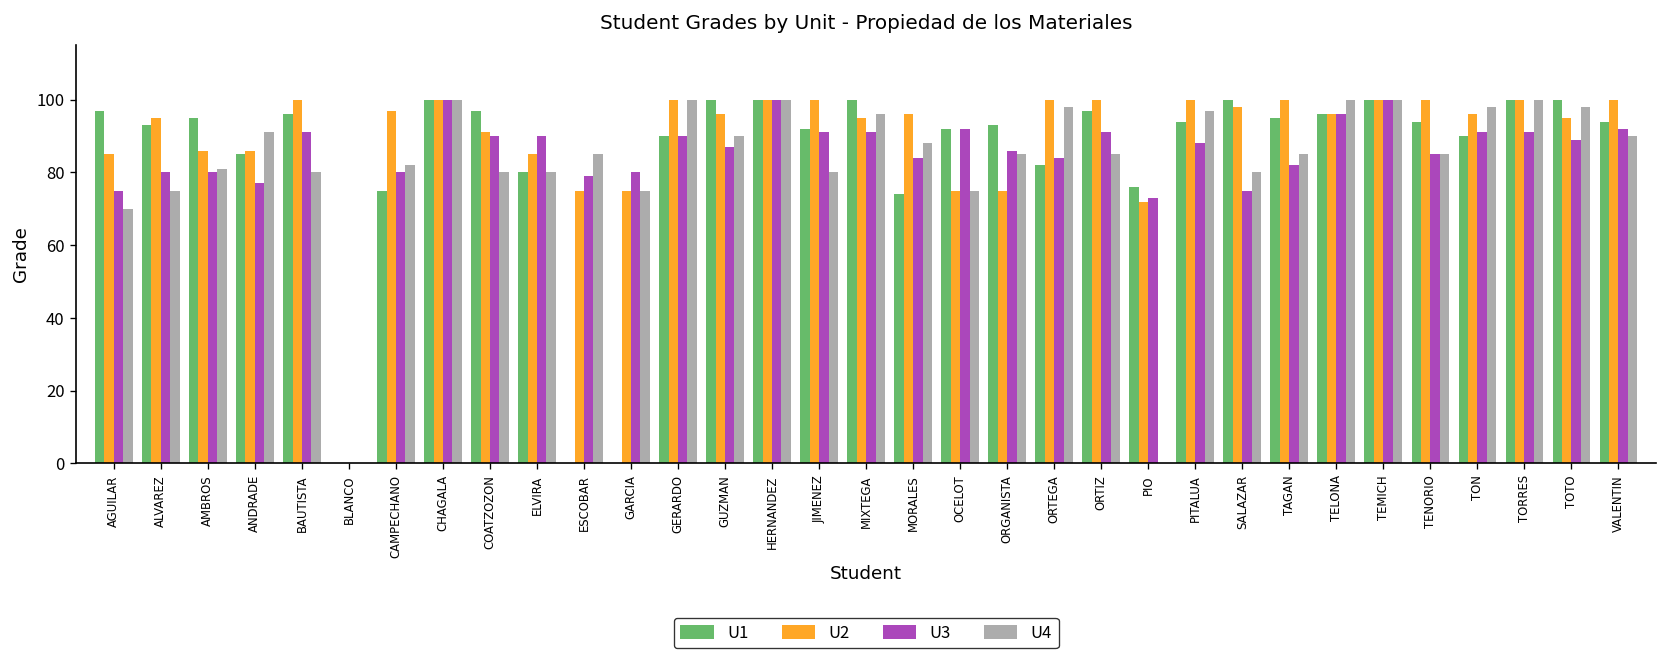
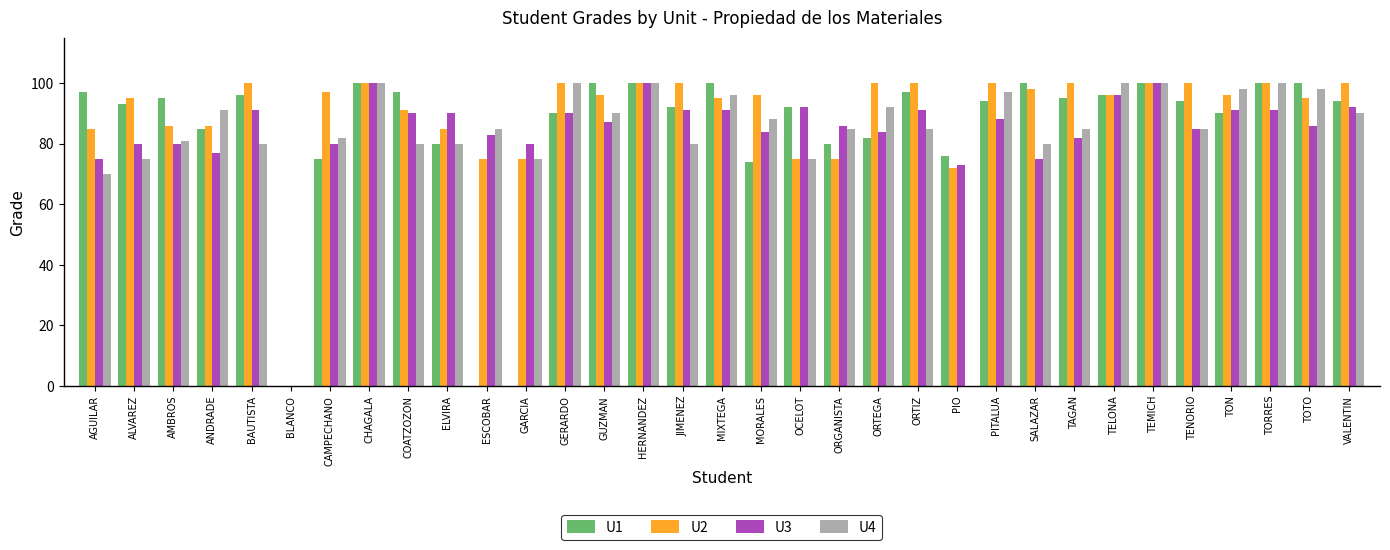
  {
    "U1": {
      "AGUILAR": 97,
      "ALVAREZ": 93,
      "AMBROS": 95,
      "ANDRADE": 85,
      "BAUTISTA": 96,
      "BLANCO": 0,
      "CAMPECHANO": 75,
      "CHAGALA": 100,
      "COATZOZON": 97,
      "ELVIRA": 80,
      "ESCOBAR": 0,
      "GARCIA": 0,
      "GERARDO": 90,
      "GUZMAN": 100,
      "HERNANDEZ": 100,
      "JIMENEZ": 92,
      "MIXTEGA": 100,
      "MORALES": 74,
      "OCELOT": 92,
-     "ORGANISTA": 93,
+     "ORGANISTA": 80,
      "ORTEGA": 82,
      "ORTIZ": 97,
      "PIO": 76,
      "PITALUA": 94,
      "SALAZAR": 100,
      "TAGAN": 95,
      "TELONA": 96,
      "TEMICH": 100,
      "TENORIO": 94,
      "TON": 90,
      "TORRES": 100,
      "TOTO": 100,
      "VALENTIN": 94
    },
    "U2": {
      "AGUILAR": 85,
      "ALVAREZ": 95,
      "AMBROS": 86,
      "ANDRADE": 86,
      "BAUTISTA": 100,
      "BLANCO": 0,
      "CAMPECHANO": 97,
      "CHAGALA": 100,
      "COATZOZON": 91,
      "ELVIRA": 85,
      "ESCOBAR": 75,
      "GARCIA": 75,
      "GERARDO": 100,
      "GUZMAN": 96,
      "HERNANDEZ": 100,
      "JIMENEZ": 100,
      "MIXTEGA": 95,
      "MORALES": 96,
      "OCELOT": 75,
      "ORGANISTA": 75,
      "ORTEGA": 100,
      "ORTIZ": 100,
      "PIO": 72,
      "PITALUA": 100,
      "SALAZAR": 98,
      "TAGAN": 100,
      "TELONA": 96,
      "TEMICH": 100,
      "TENORIO": 100,
      "TON": 96,
      "TORRES": 100,
      "TOTO": 95,
      "VALENTIN": 100
    },
    "U3": {
      "AGUILAR": 75,
      "ALVAREZ": 80,
      "AMBROS": 80,
      "ANDRADE": 77,
      "BAUTISTA": 91,
      "BLANCO": 0,
      "CAMPECHANO": 80,
      "CHAGALA": 100,
      "COATZOZON": 90,
      "ELVIRA": 90,
-     "ESCOBAR": 79,
+     "ESCOBAR": 83,
      "GARCIA": 80,
      "GERARDO": 90,
      "GUZMAN": 87,
      "HERNANDEZ": 100,
      "JIMENEZ": 91,
      "MIXTEGA": 91,
      "MORALES": 84,
      "OCELOT": 92,
      "ORGANISTA": 86,
      "ORTEGA": 84,
      "ORTIZ": 91,
      "PIO": 73,
      "PITALUA": 88,
      "SALAZAR": 75,
      "TAGAN": 82,
      "TELONA": 96,
      "TEMICH": 100,
      "TENORIO": 85,
      "TON": 91,
      "TORRES": 91,
-     "TOTO": 89,
+     "TOTO": 86,
      "VALENTIN": 92
    },
    "U4": {
      "AGUILAR": 70,
      "ALVAREZ": 75,
      "AMBROS": 81,
      "ANDRADE": 91,
      "BAUTISTA": 80,
      "BLANCO": 0,
      "CAMPECHANO": 82,
      "CHAGALA": 100,
      "COATZOZON": 80,
      "ELVIRA": 80,
      "ESCOBAR": 85,
      "GARCIA": 75,
      "GERARDO": 100,
      "GUZMAN": 90,
      "HERNANDEZ": 100,
      "JIMENEZ": 80,
      "MIXTEGA": 96,
      "MORALES": 88,
      "OCELOT": 75,
      "ORGANISTA": 85,
-     "ORTEGA": 98,
+     "ORTEGA": 92,
      "ORTIZ": 85,
      "PIO": 0,
      "PITALUA": 97,
      "SALAZAR": 80,
      "TAGAN": 85,
      "TELONA": 100,
      "TEMICH": 100,
      "TENORIO": 85,
      "TON": 98,
      "TORRES": 100,
      "TOTO": 98,
      "VALENTIN": 90
    }
  }
